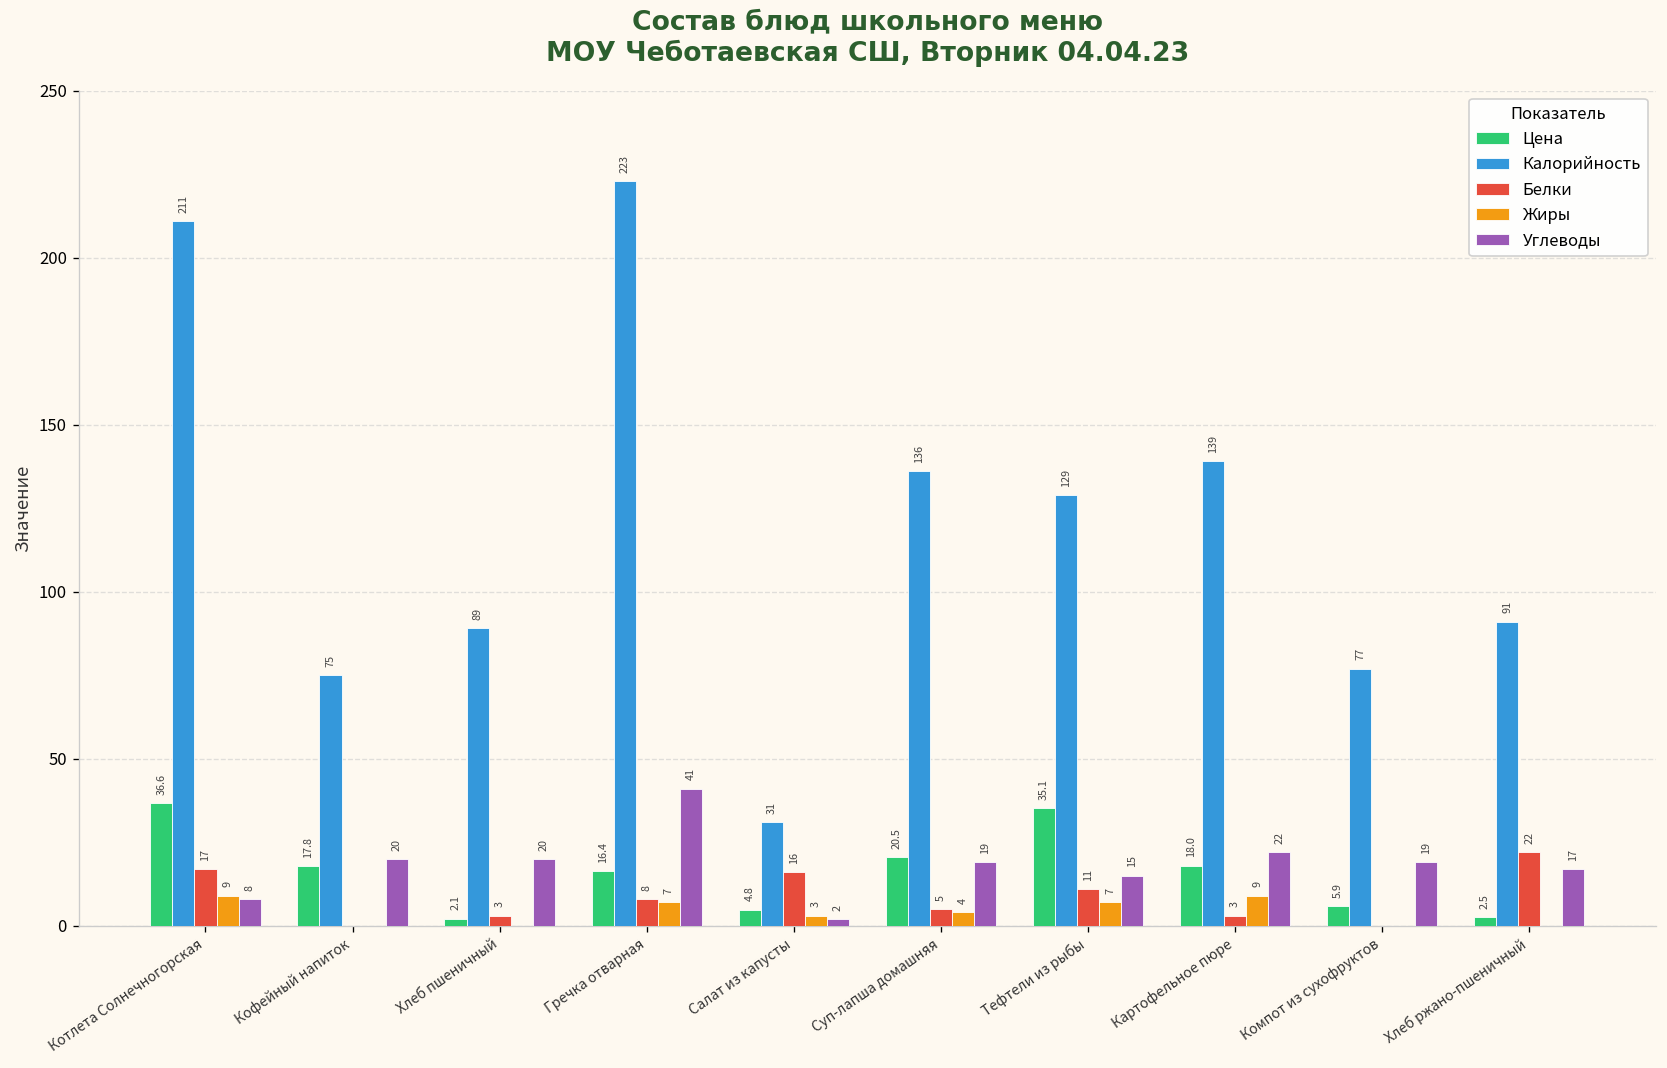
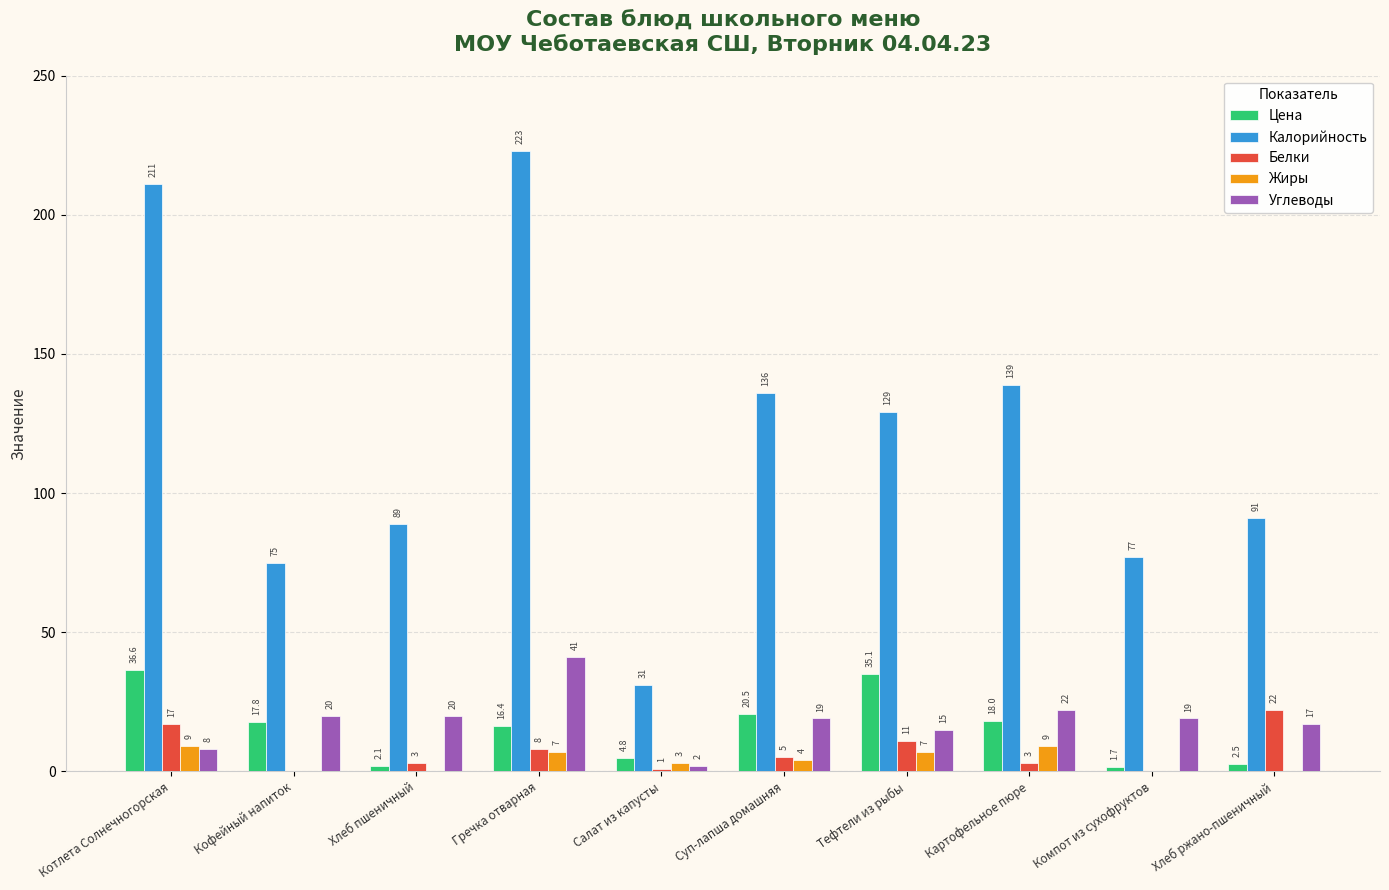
  {
    "Цена": {
      "Котлета Солнечногорская": 36.6,
      "Кофейный напиток": 17.8,
      "Хлеб пшеничный": 2.1,
      "Гречка отварная": 16.4,
      "Салат из капусты": 4.8,
      "Суп-лапша домашняя": 20.5,
      "Тефтели из рыбы": 35.1,
      "Картофельное пюре": 18.0,
-     "Компот из сухофруктов": 5.9,
+     "Компот из сухофруктов": 1.7,
      "Хлеб ржано-пшеничный": 2.5
    },
    "Калорийность": {
      "Котлета Солнечногорская": 211,
      "Кофейный напиток": 75,
      "Хлеб пшеничный": 89,
      "Гречка отварная": 223,
      "Салат из капусты": 31,
      "Суп-лапша домашняя": 136,
      "Тефтели из рыбы": 129,
      "Картофельное пюре": 139,
      "Компот из сухофруктов": 77,
      "Хлеб ржано-пшеничный": 91
    },
    "Белки": {
      "Котлета Солнечногорская": 17,
      "Хлеб пшеничный": 3,
      "Гречка отварная": 8,
-     "Салат из капусты": 16,
+     "Салат из капусты": 1,
      "Суп-лапша домашняя": 5,
      "Тефтели из рыбы": 11,
      "Картофельное пюре": 3,
      "Хлеб ржано-пшеничный": 22
    },
    "Жиры": {
      "Котлета Солнечногорская": 9,
      "Гречка отварная": 7,
      "Салат из капусты": 3,
      "Суп-лапша домашняя": 4,
      "Тефтели из рыбы": 7,
      "Картофельное пюре": 9
    },
    "Углеводы": {
      "Котлета Солнечногорская": 8,
      "Кофейный напиток": 20,
      "Хлеб пшеничный": 20,
      "Гречка отварная": 41,
      "Салат из капусты": 2,
      "Суп-лапша домашняя": 19,
      "Тефтели из рыбы": 15,
      "Картофельное пюре": 22,
      "Компот из сухофруктов": 19,
      "Хлеб ржано-пшеничный": 17
    }
  }
